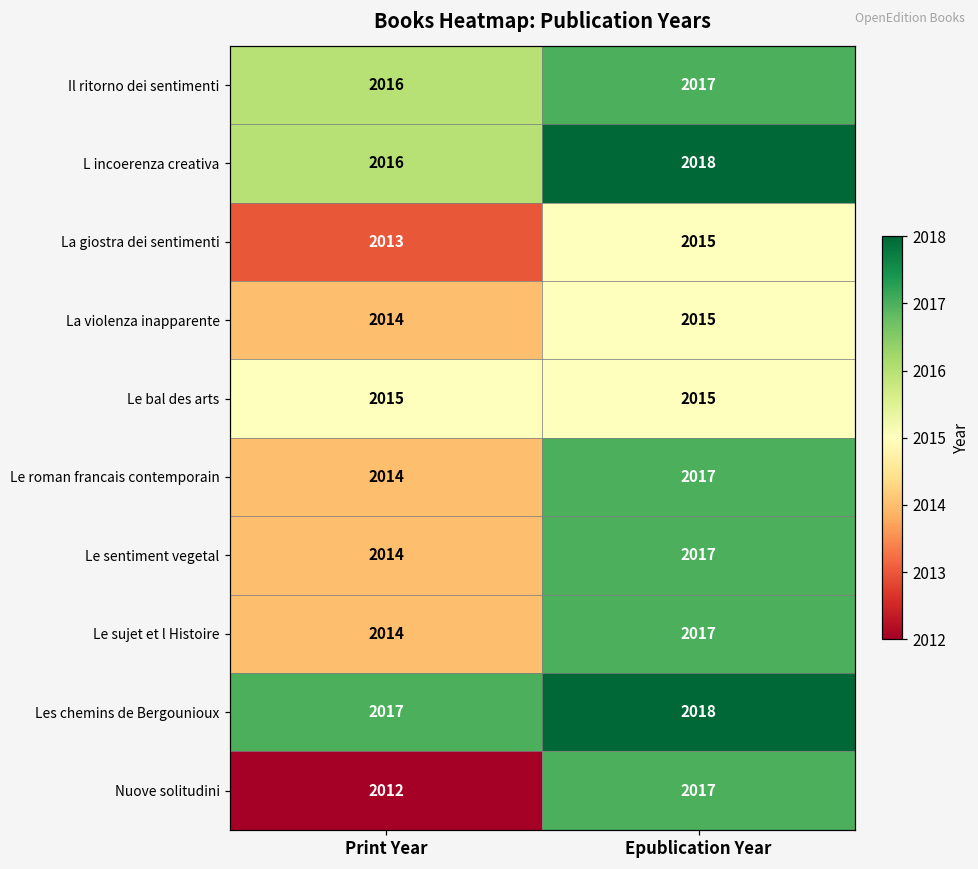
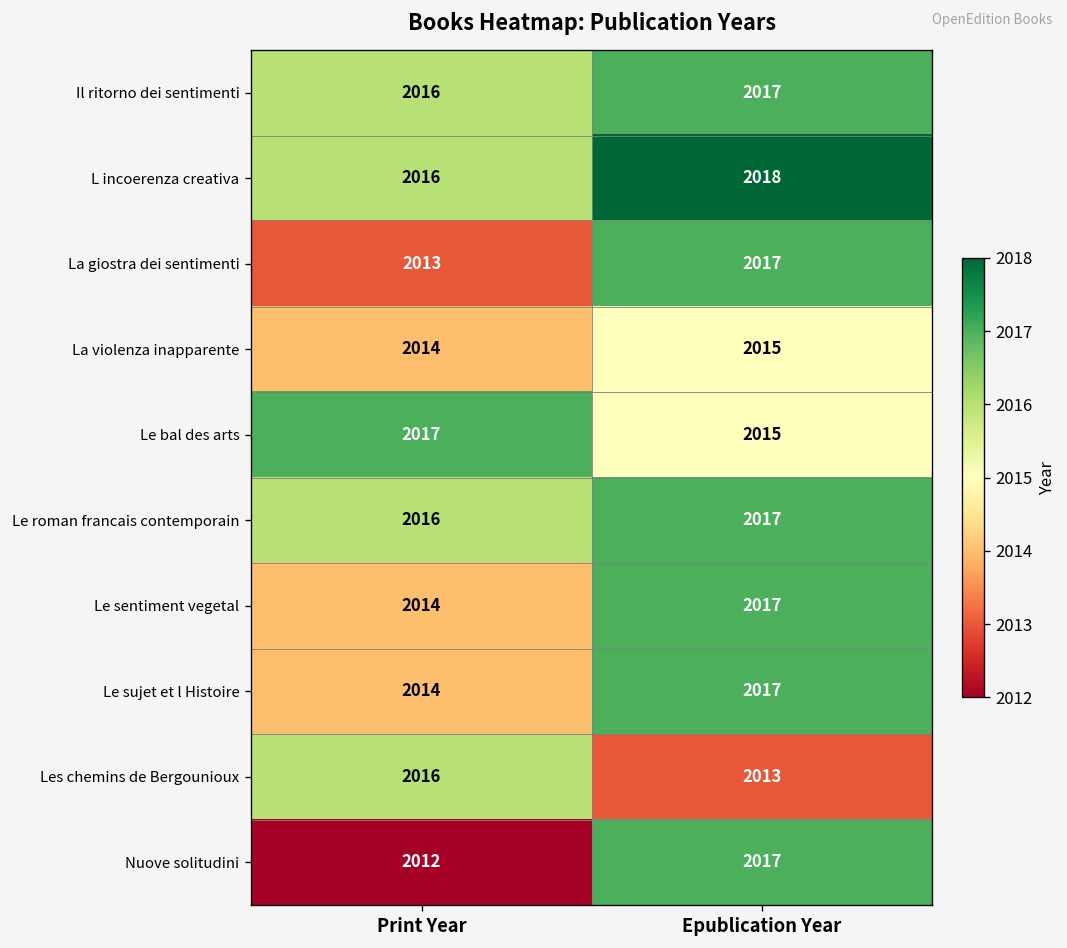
  {
    "Il ritorno dei sentimenti": {
      "Print Year": 2016,
      "Epublication Year": 2017
    },
    "L incoerenza creativa": {
      "Print Year": 2016,
      "Epublication Year": 2018
    },
    "La giostra dei sentimenti": {
      "Print Year": 2013,
-     "Epublication Year": 2015
+     "Epublication Year": 2017
    },
    "La violenza inapparente": {
      "Print Year": 2014,
      "Epublication Year": 2015
    },
    "Le bal des arts": {
-     "Print Year": 2015,
+     "Print Year": 2017,
      "Epublication Year": 2015
    },
    "Le roman francais contemporain": {
-     "Print Year": 2014,
+     "Print Year": 2016,
      "Epublication Year": 2017
    },
    "Le sentiment vegetal": {
      "Print Year": 2014,
      "Epublication Year": 2017
    },
    "Le sujet et l Histoire": {
      "Print Year": 2014,
      "Epublication Year": 2017
    },
    "Les chemins de Bergounioux": {
-     "Print Year": 2017,
-     "Epublication Year": 2018
+     "Print Year": 2016,
+     "Epublication Year": 2013
    },
    "Nuove solitudini": {
      "Print Year": 2012,
      "Epublication Year": 2017
    }
  }
